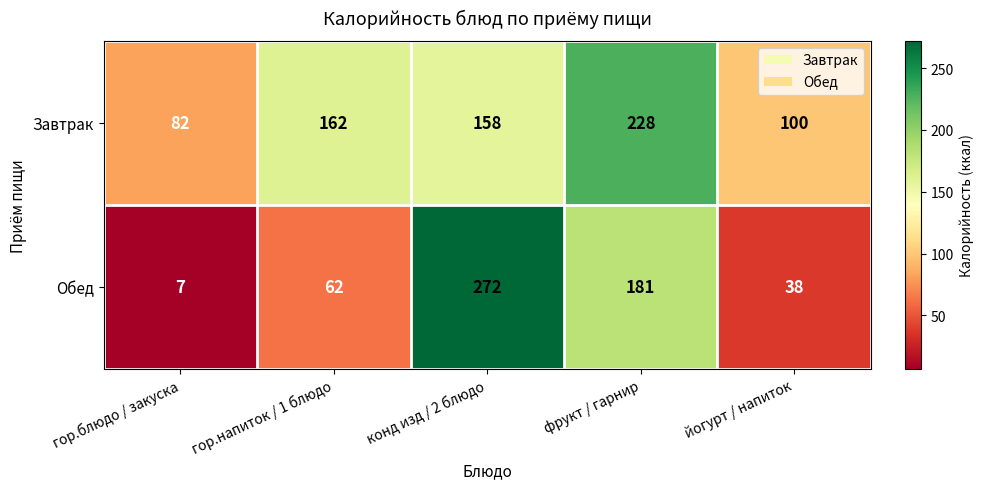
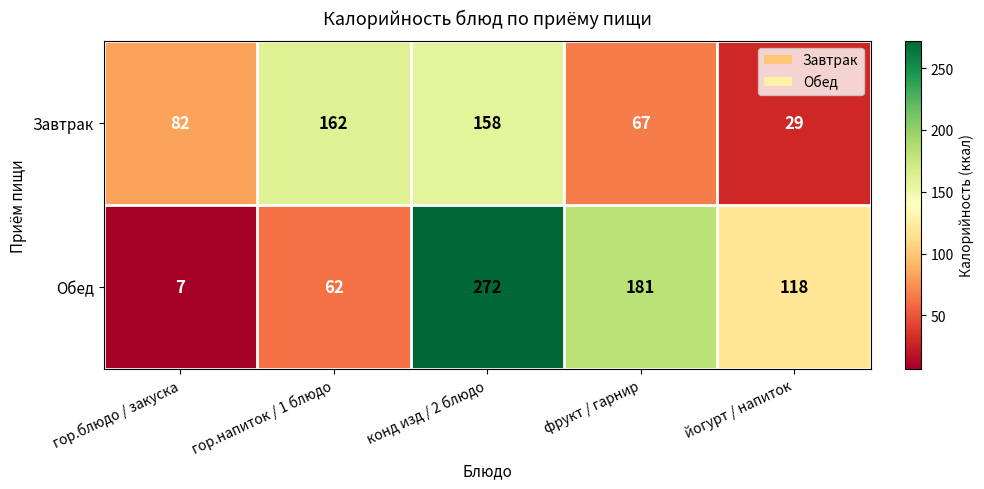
  {
    "Завтрак": {
      "гор.блюдо / закуска": 82,
      "гор.напиток / 1 блюдо": 162,
      "конд изд / 2 блюдо": 158,
-     "фрукт / гарнир": 228,
-     "йогурт / напиток": 100
+     "фрукт / гарнир": 67,
+     "йогурт / напиток": 29
    },
    "Обед": {
      "гор.блюдо / закуска": 7,
      "гор.напиток / 1 блюдо": 62,
      "конд изд / 2 блюдо": 272,
      "фрукт / гарнир": 181,
-     "йогурт / напиток": 38
+     "йогурт / напиток": 118
    }
  }
